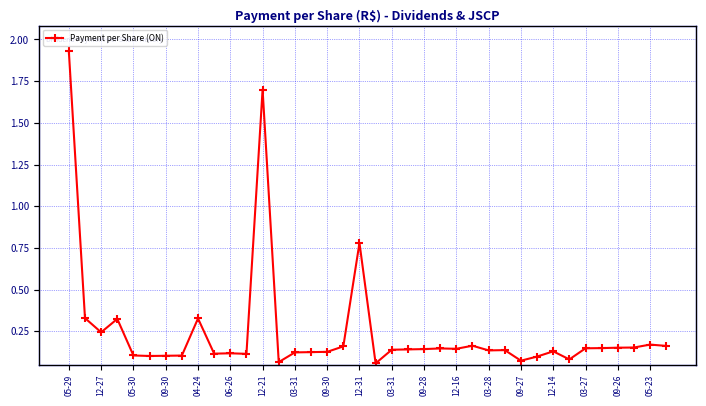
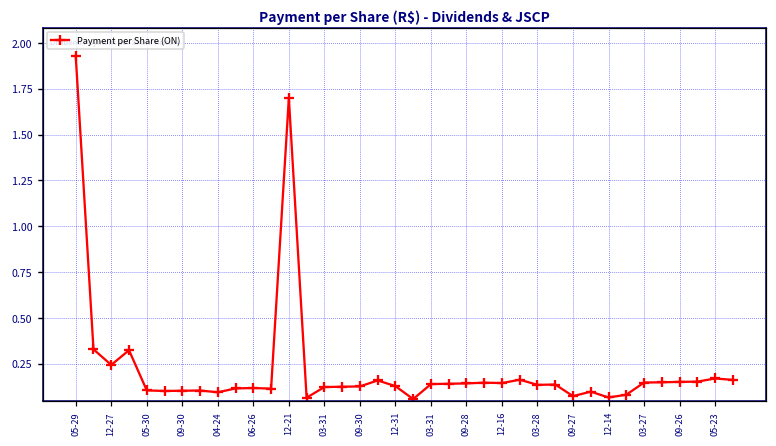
  {
    "05-29": 1.93,
    "12-27": 0.24,
    "05-30": 0.10,
-   "04-24": 0.33,
+   "04-24": 0.09,
    "06-26": 0.12,
    "12-21": 1.70,
-   "12-31": 0.78,
+   "12-31": 0.13,
    "09-28": 0.14,
    "12-16": 0.14,
    "03-28": 0.13,
    "09-27": 0.07,
-   "12-14": 0.13,
+   "12-14": 0.07,
    "03-27": 0.15,
    "09-26": 0.15,
    "05-23": 0.17
  }
